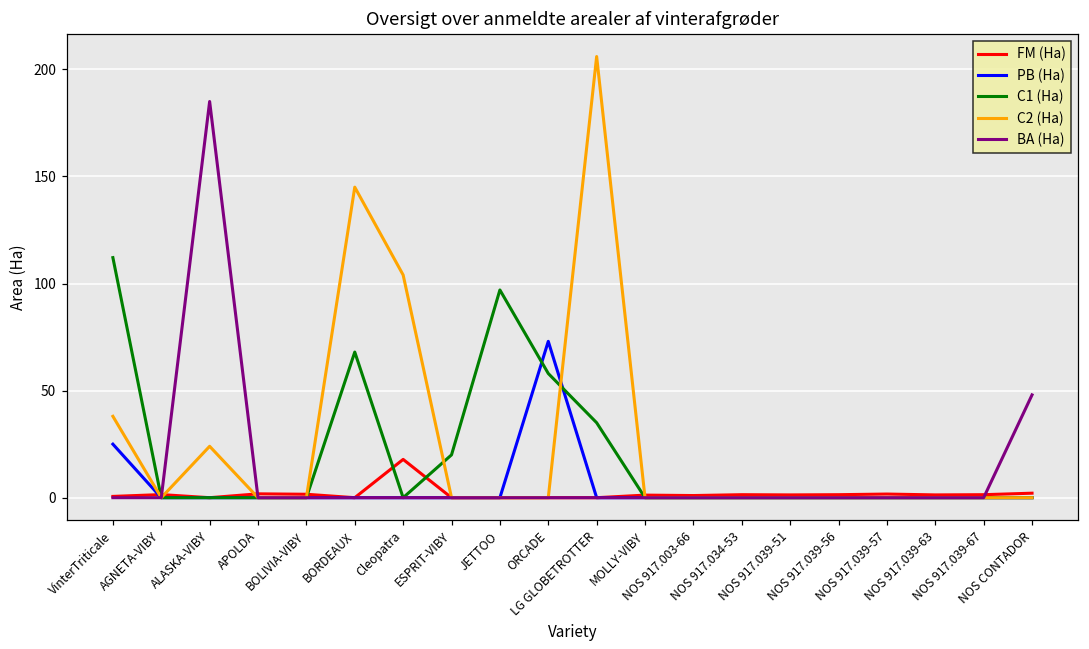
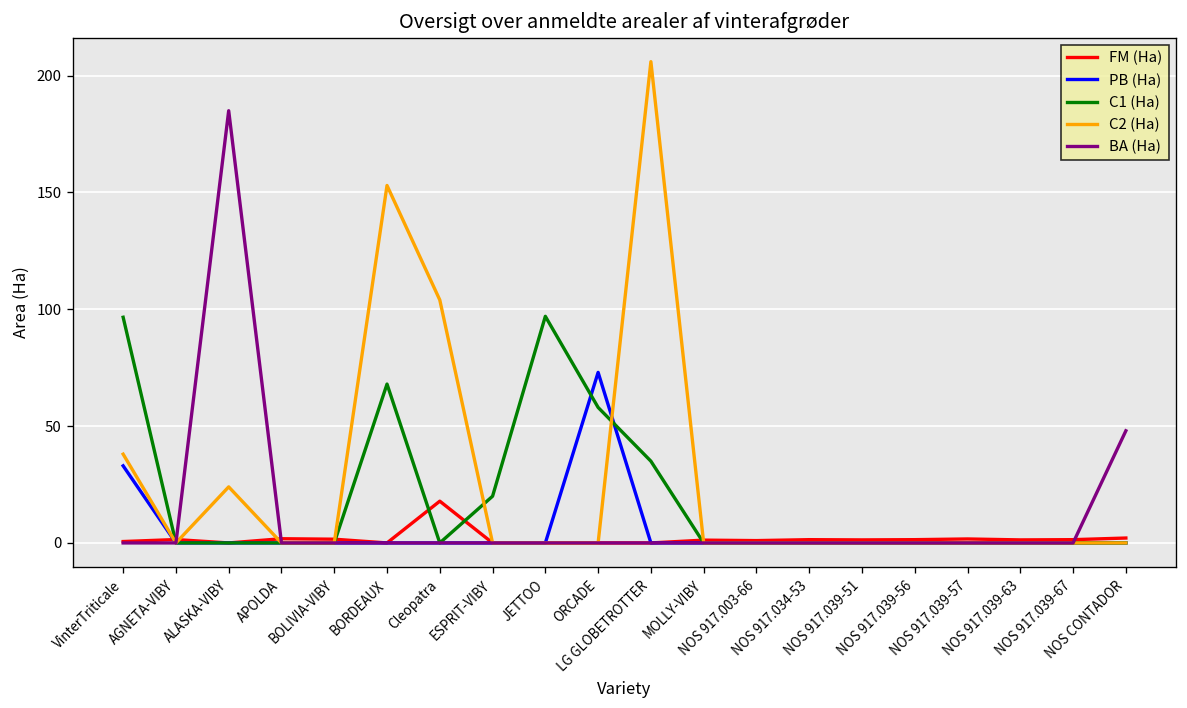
  {
    "FM (Ha)": {
      "AGNETA-VIBY": 1,
      "APOLDA": 2,
      "BOLIVIA-VIBY": 2,
      "Cleopatra": 18,
      "NOS 917.034-53": 1,
      "NOS 917.039-56": 1,
      "NOS 917.039-57": 2,
      "NOS 917.039-67": 1,
      "NOS CONTADOR": 2
    },
    "PB (Ha)": {
-     "VinterTriticale": 25,
+     "VinterTriticale": 33,
      "ORCADE": 73
    },
    "C1 (Ha)": {
-     "VinterTriticale": 112,
+     "VinterTriticale": 97,
      "BORDEAUX": 68,
      "ESPRIT-VIBY": 20,
      "JETTOO": 97,
      "ORCADE": 58,
      "LG GLOBETROTTER": 35
    },
    "C2 (Ha)": {
      "VinterTriticale": 38,
      "ALASKA-VIBY": 24,
-     "BORDEAUX": 145,
+     "BORDEAUX": 153,
      "Cleopatra": 104,
      "LG GLOBETROTTER": 206
    },
    "BA (Ha)": {
      "ALASKA-VIBY": 185,
      "NOS CONTADOR": 48
    }
  }
